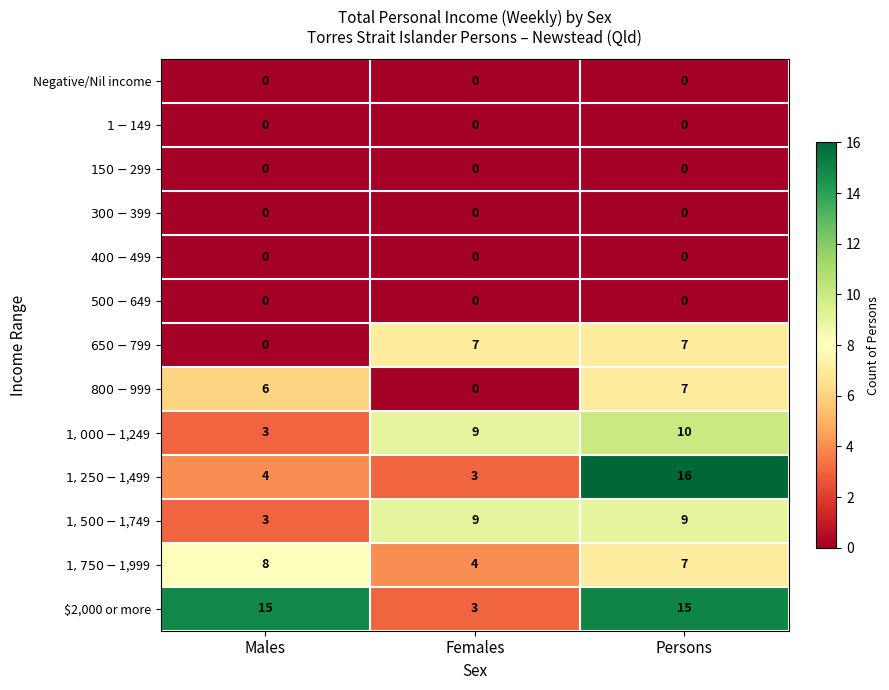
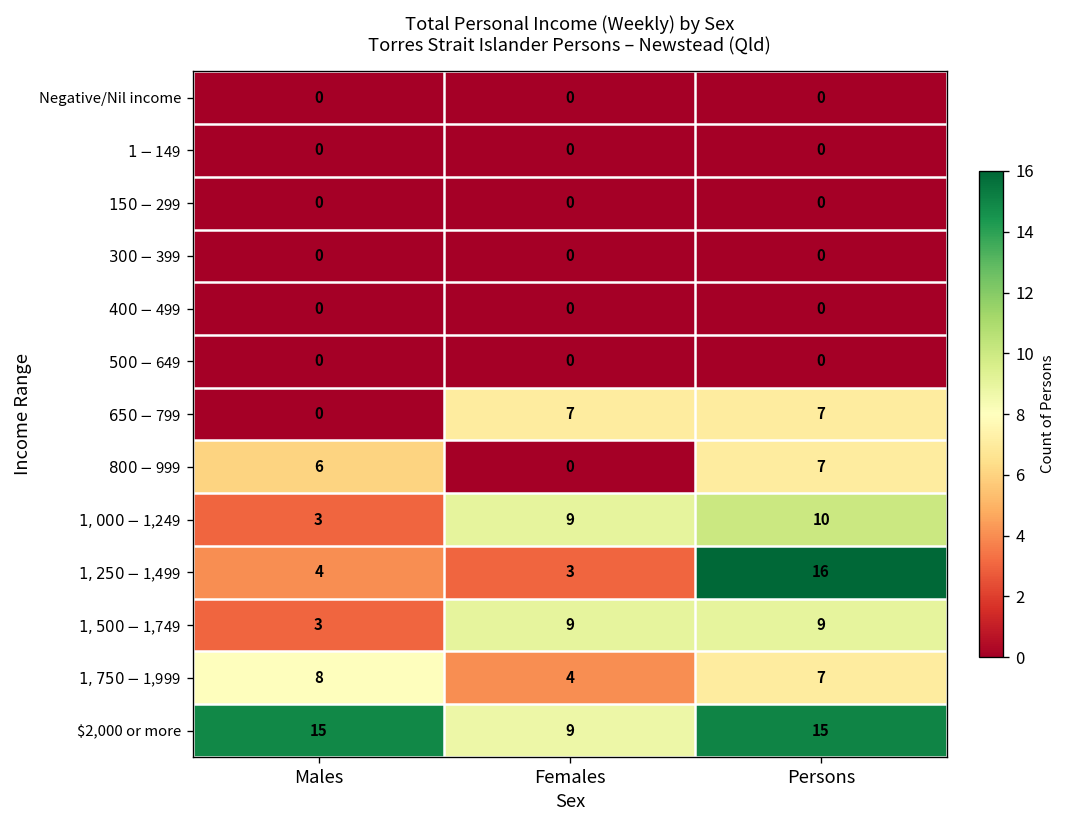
  {
    "Negative/Nil income": {
      "Males": 0,
      "Females": 0,
      "Persons": 0
    },
    "$2,000 or more": {
      "Males": 15,
-     "Females": 3,
+     "Females": 9,
      "Persons": 15
    }
  }
